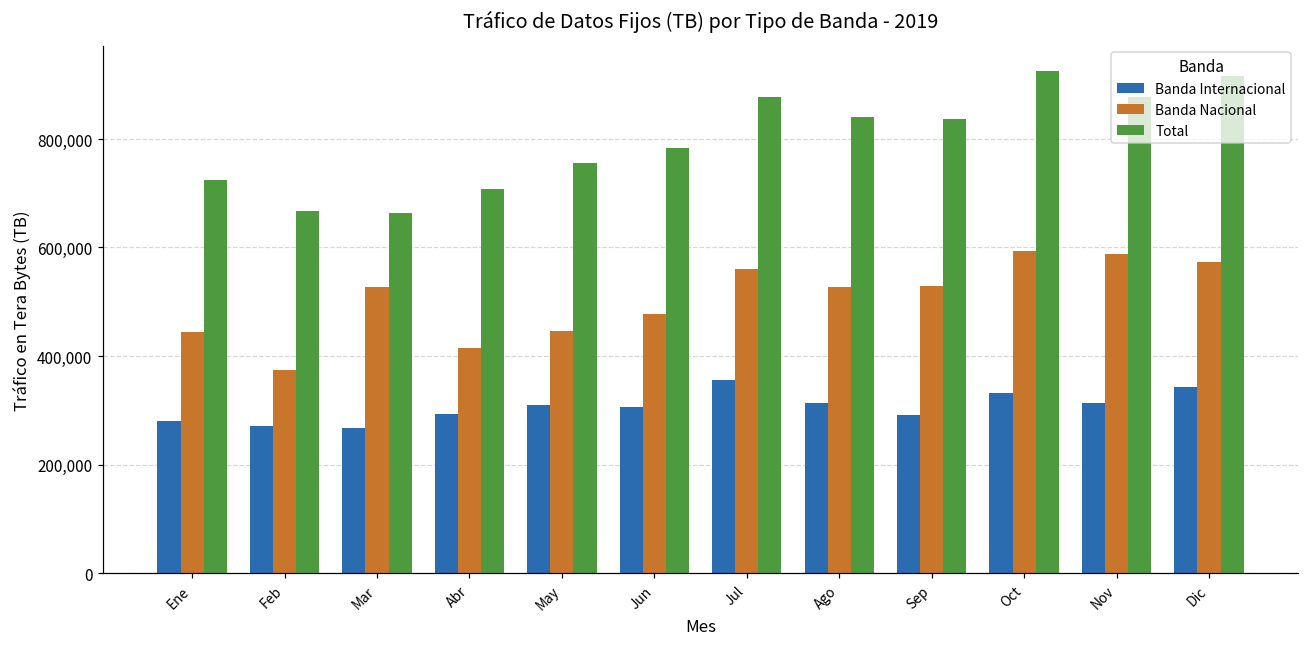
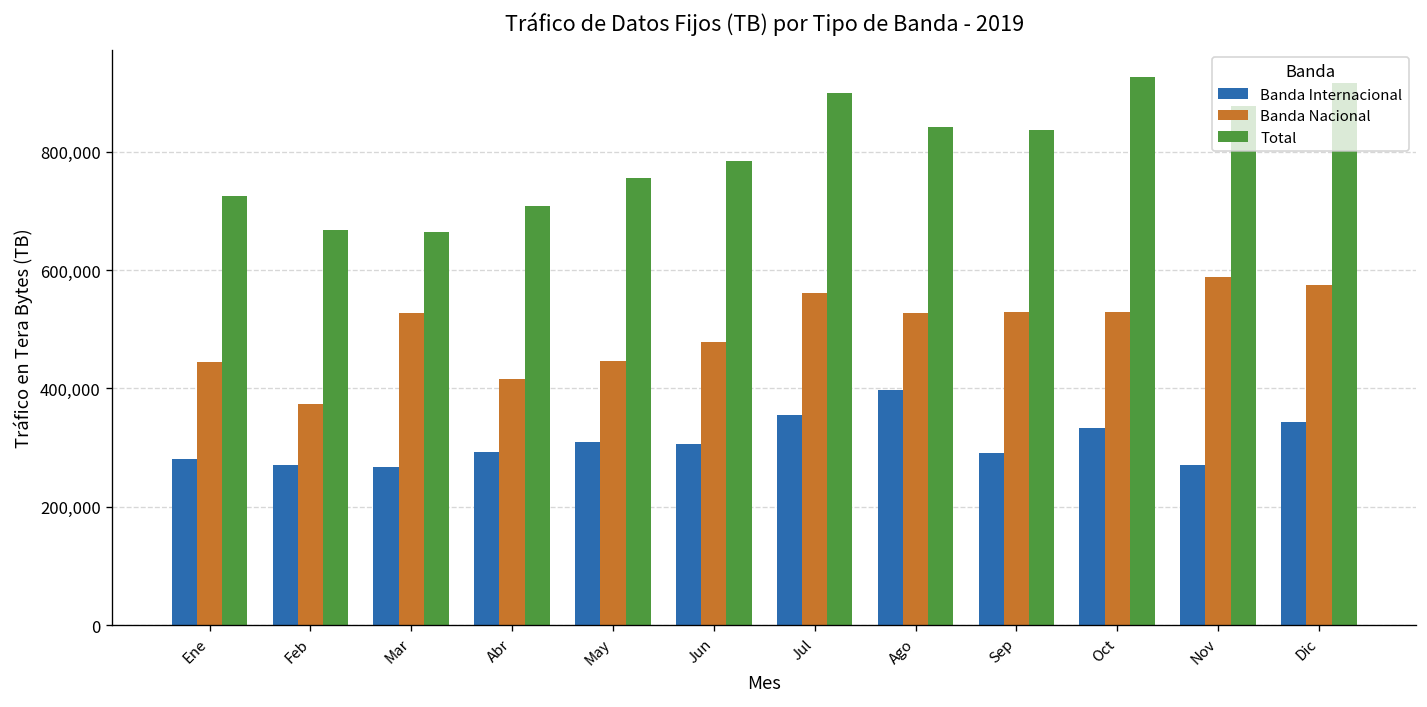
  {
    "Banda Internacional": {
      "Ene": "280,000",
      "Feb": "270,000",
      "Mar": "270,000",
      "Abr": "290,000",
      "May": "310,000",
      "Jun": "310,000",
      "Jul": "360,000",
-     "Ago": "310,000",
+     "Ago": "400,000",
      "Sep": "290,000",
      "Oct": "330,000",
-     "Nov": "310,000",
+     "Nov": "270,000",
      "Dic": "340,000"
    },
    "Banda Nacional": {
      "Ene": "440,000",
      "Feb": "370,000",
      "Mar": "530,000",
      "Abr": "420,000",
      "May": "450,000",
      "Jun": "480,000",
      "Jul": "560,000",
      "Ago": "530,000",
      "Sep": "530,000",
-     "Oct": "590,000",
+     "Oct": "530,000",
      "Nov": "590,000",
      "Dic": "570,000"
    },
    "Total": {
      "Ene": "720,000",
      "Feb": "670,000",
      "Mar": "660,000",
      "Abr": "710,000",
      "May": "760,000",
      "Jun": "780,000",
-     "Jul": "880,000",
+     "Jul": "900,000",
      "Ago": "840,000",
      "Sep": "840,000",
      "Oct": "930,000"
    }
  }
